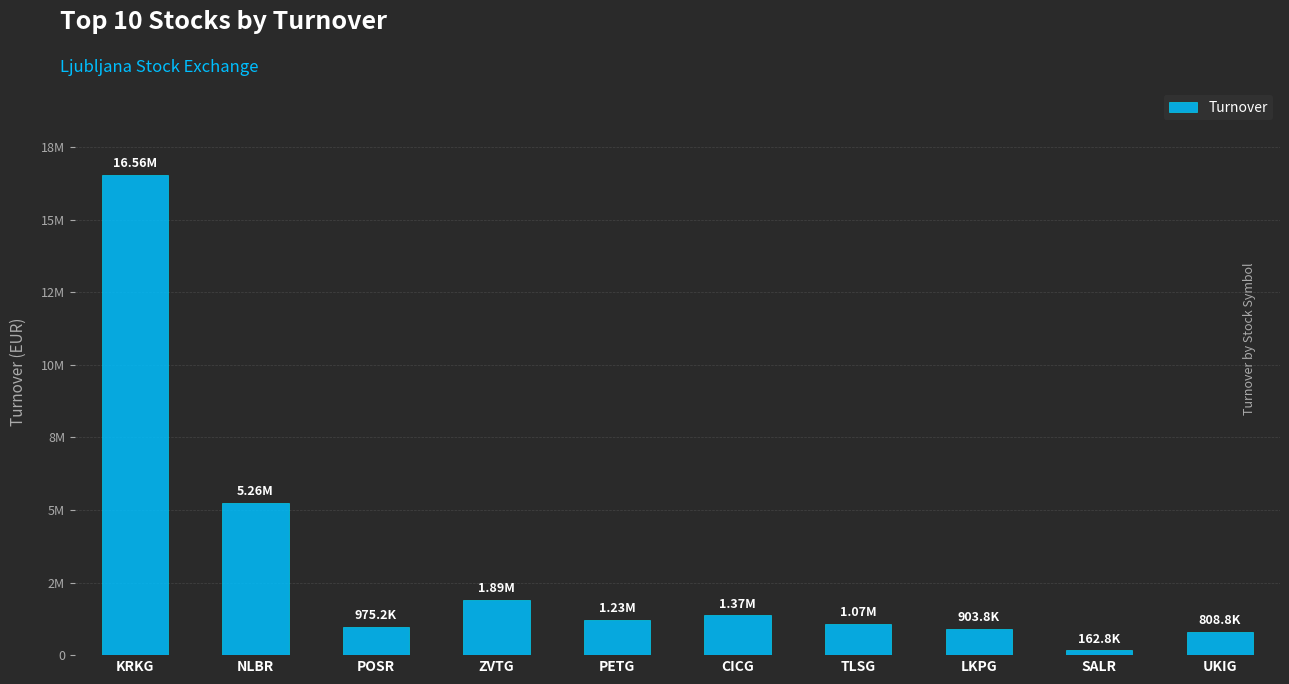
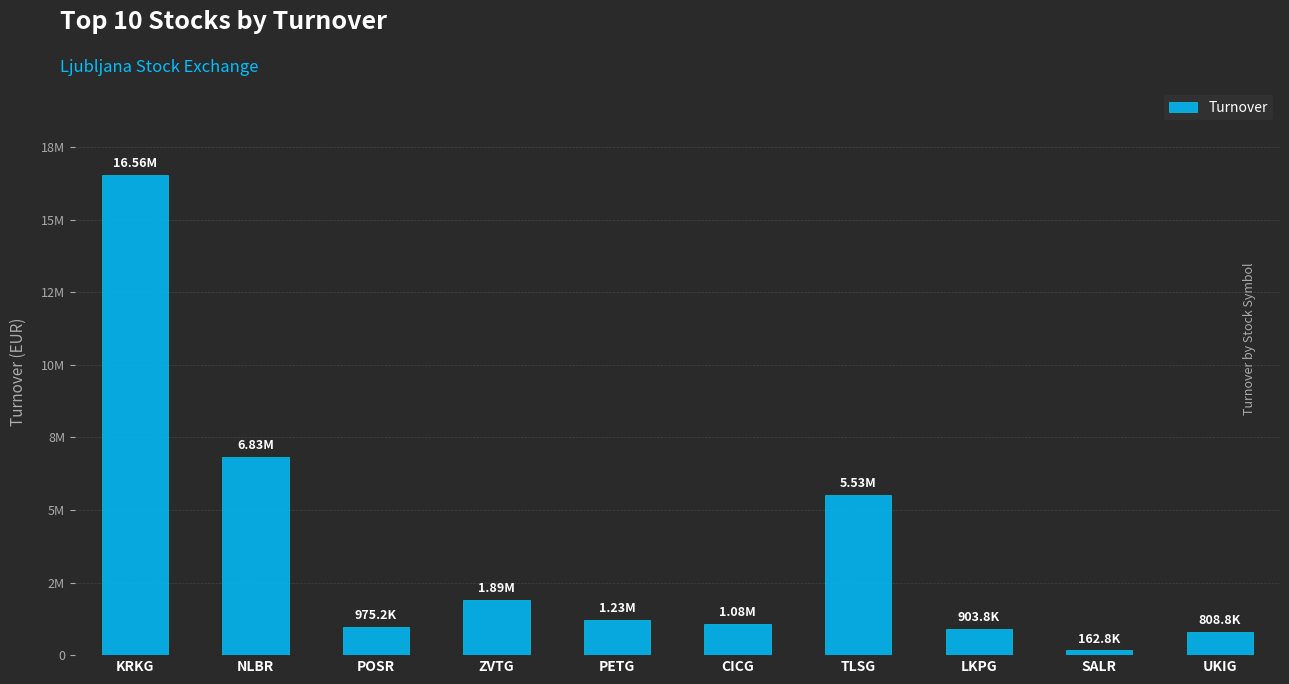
  {
    "KRKG": "16.56M",
-   "NLBR": "5.26M",
+   "NLBR": "6.83M",
    "POSR": "975.2K",
    "ZVTG": "1.89M",
    "PETG": "1.23M",
-   "CICG": "1.37M",
-   "TLSG": "1.07M",
+   "CICG": "1.08M",
+   "TLSG": "5.53M",
    "LKPG": "903.8K",
    "SALR": "162.8K",
    "UKIG": "808.8K"
  }
